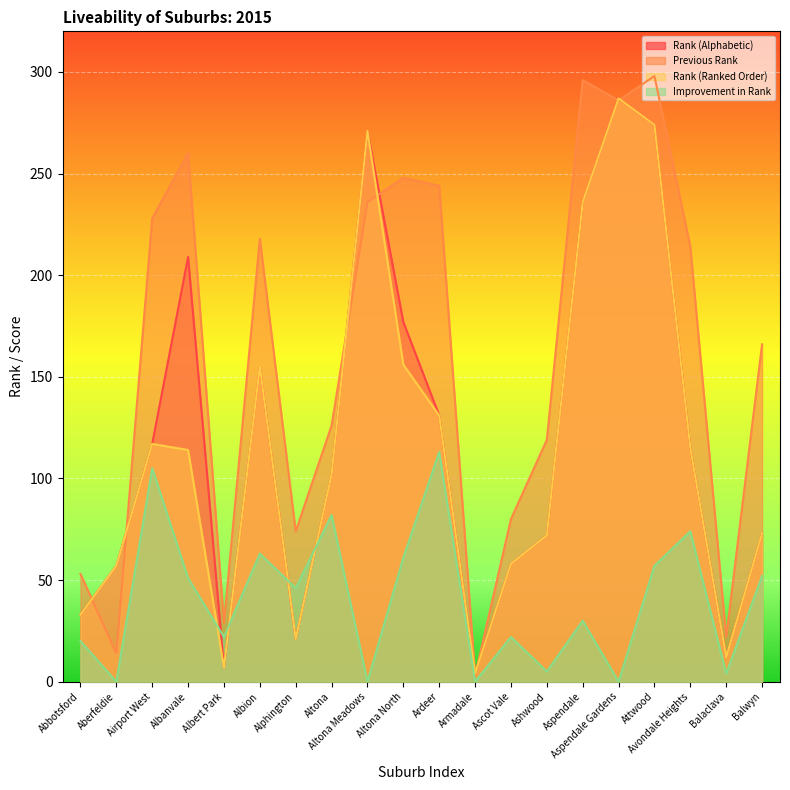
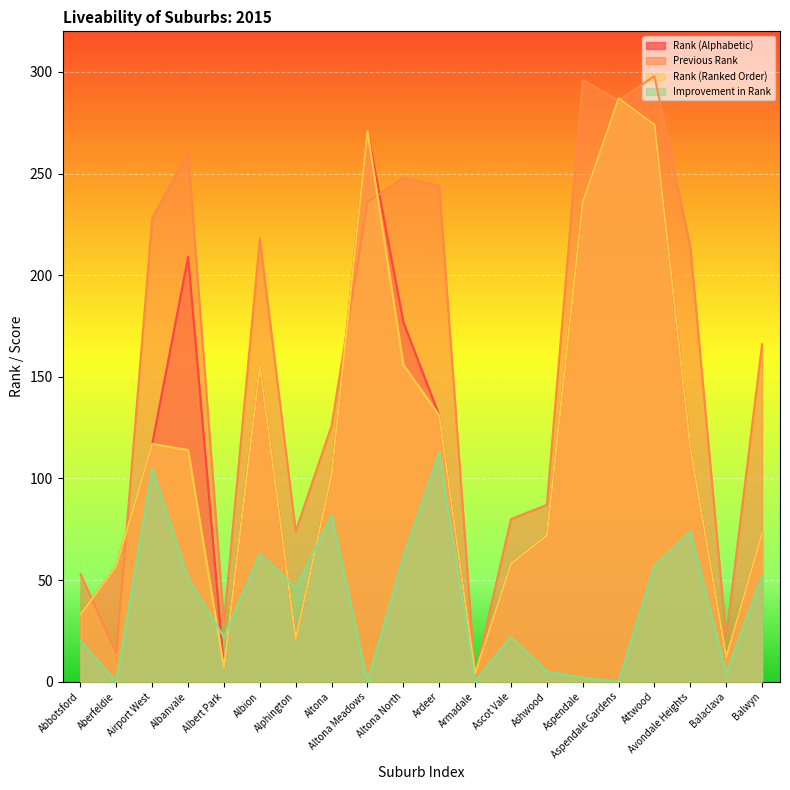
  {
    "Rank (Alphabetic)": {
      "Albanvale": 209,
      "Altona North": 177
    },
    "Previous Rank": {
      "Abbotsford": 53,
      "Aberfeldie": 14,
      "Airport West": 228,
      "Albanvale": 260,
      "Albert Park": 29,
      "Albion": 218,
      "Alphington": 74,
      "Altona": 126,
      "Altona Meadows": 236,
      "Altona North": 248,
      "Ardeer": 244,
      "Ascot Vale": 80,
-     "Ashwood": 119,
+     "Ashwood": 87,
      "Aspendale": 296,
      "Avondale Heights": 214,
      "Balaclava": 22,
      "Balwyn": 166
    },
    "Rank (Ranked Order)": {
      "Albanvale": 114,
      "Altona North": 156
    },
    "Improvement in Rank": {
      "Abbotsford": 20,
      "Aberfeldie": 0,
      "Airport West": 105,
      "Albanvale": 51,
      "Albert Park": 22,
      "Albion": 63,
      "Alphington": 46,
      "Altona": 82,
      "Altona Meadows": 0,
      "Altona North": 61,
      "Ardeer": 113,
      "Armadale": 0,
      "Ascot Vale": 22,
      "Ashwood": 5,
-     "Aspendale": 30,
+     "Aspendale": 2,
      "Aspendale Gardens": 0,
      "Attwood": 57,
      "Avondale Heights": 74,
      "Balaclava": 4,
      "Balwyn": 52
    }
  }
